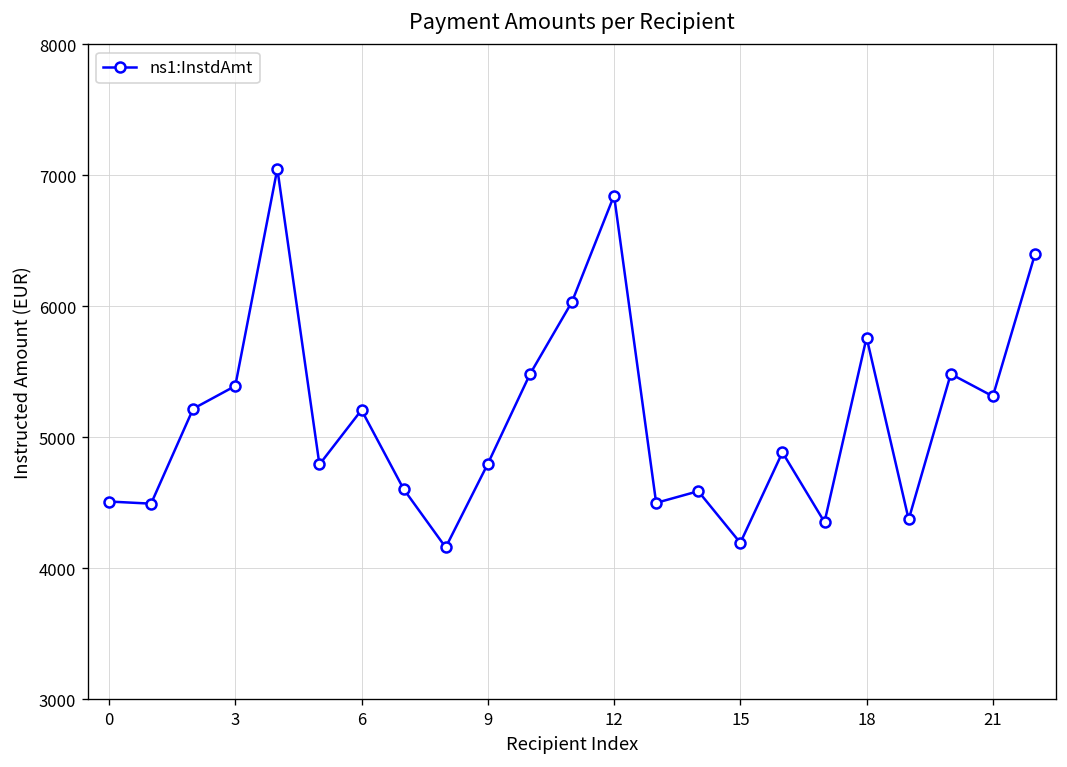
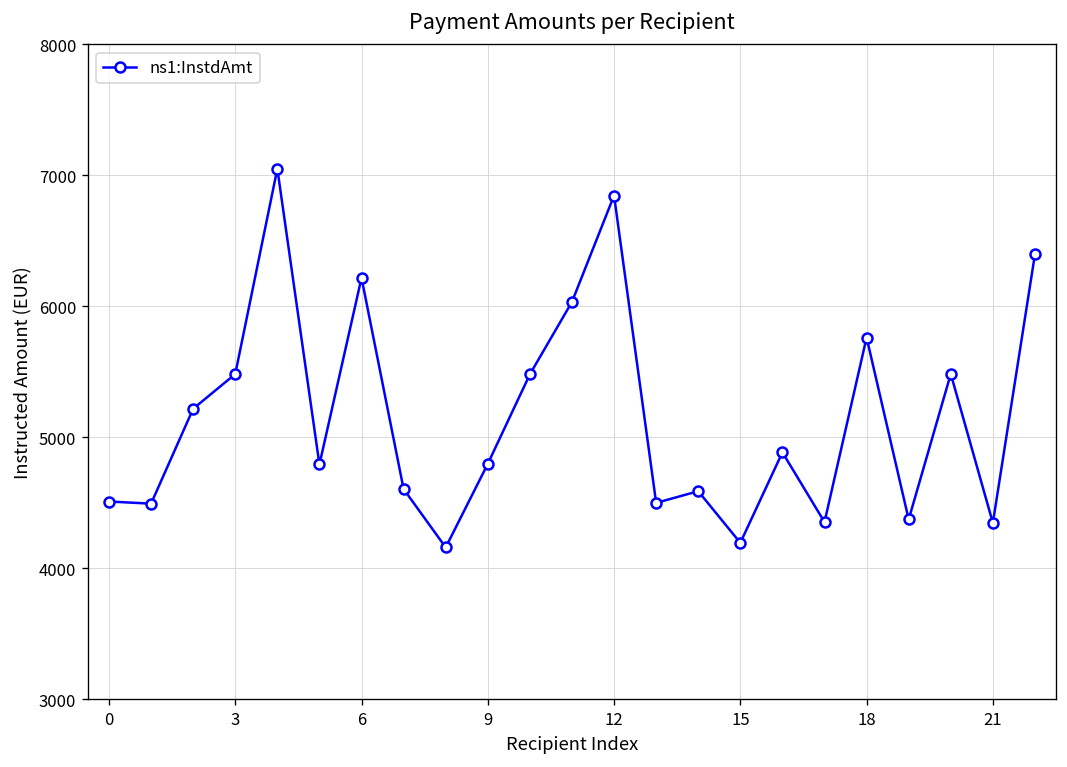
  {
    "0": 4510,
-   "3": 5390,
-   "6": 5210,
+   "3": 5480,
+   "6": 6220,
    "9": 4800,
    "12": 6850,
    "15": 4200,
    "18": 5760,
-   "21": 5310
+   "21": 4350
  }
